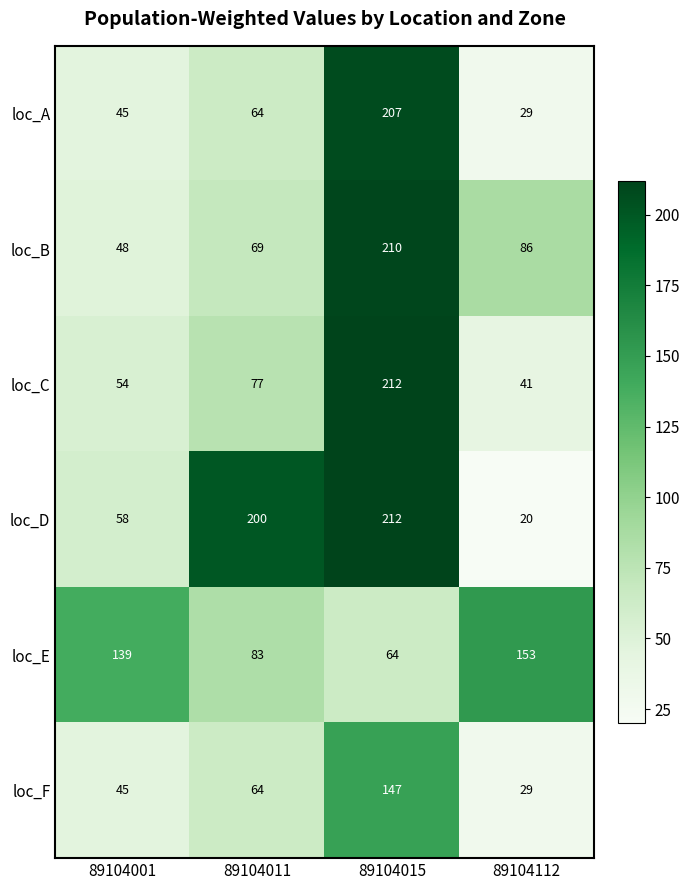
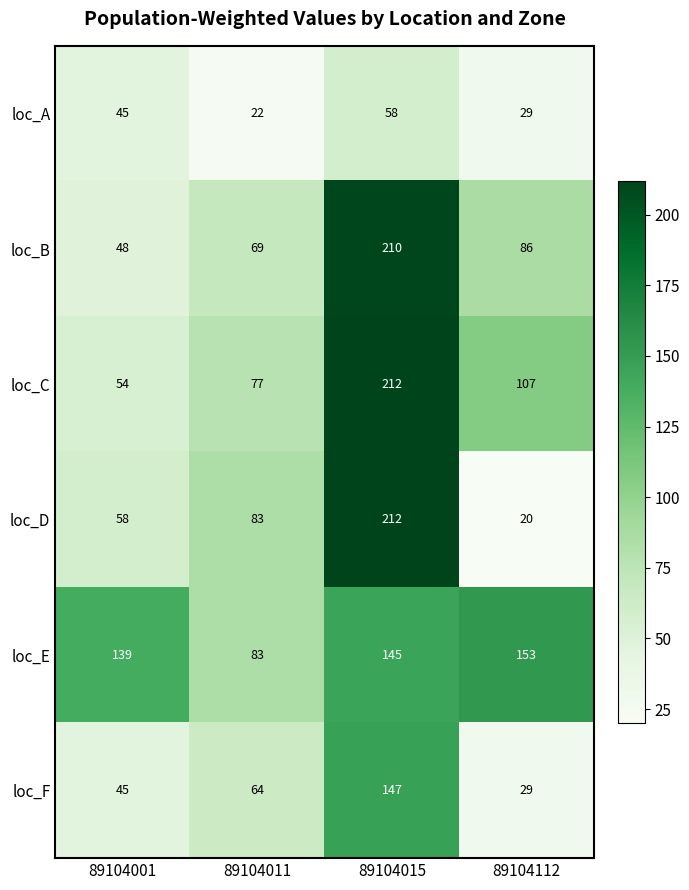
  {
    "loc_A": {
      "89104001": 45,
-     "89104011": 64,
-     "89104015": 207,
+     "89104011": 22,
+     "89104015": 58,
      "89104112": 29
    },
    "loc_B": {
      "89104001": 48,
      "89104011": 69,
      "89104015": 210,
      "89104112": 86
    },
    "loc_C": {
      "89104001": 54,
      "89104011": 77,
      "89104015": 212,
-     "89104112": 41
+     "89104112": 107
    },
    "loc_D": {
      "89104001": 58,
-     "89104011": 200,
+     "89104011": 83,
      "89104015": 212,
      "89104112": 20
    },
    "loc_E": {
      "89104001": 139,
      "89104011": 83,
-     "89104015": 64,
+     "89104015": 145,
      "89104112": 153
    },
    "loc_F": {
      "89104001": 45,
      "89104011": 64,
      "89104015": 147,
      "89104112": 29
    }
  }
